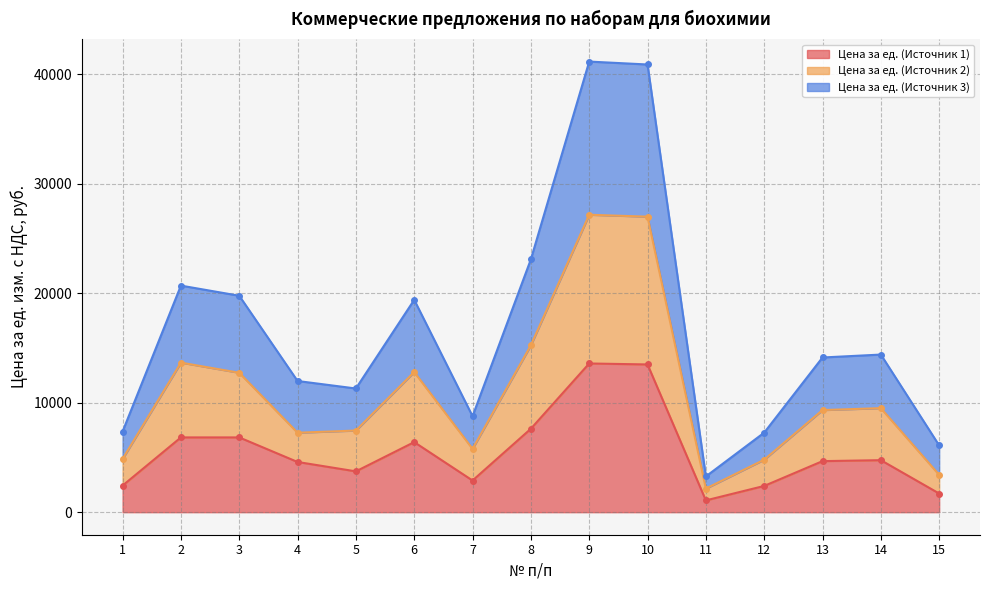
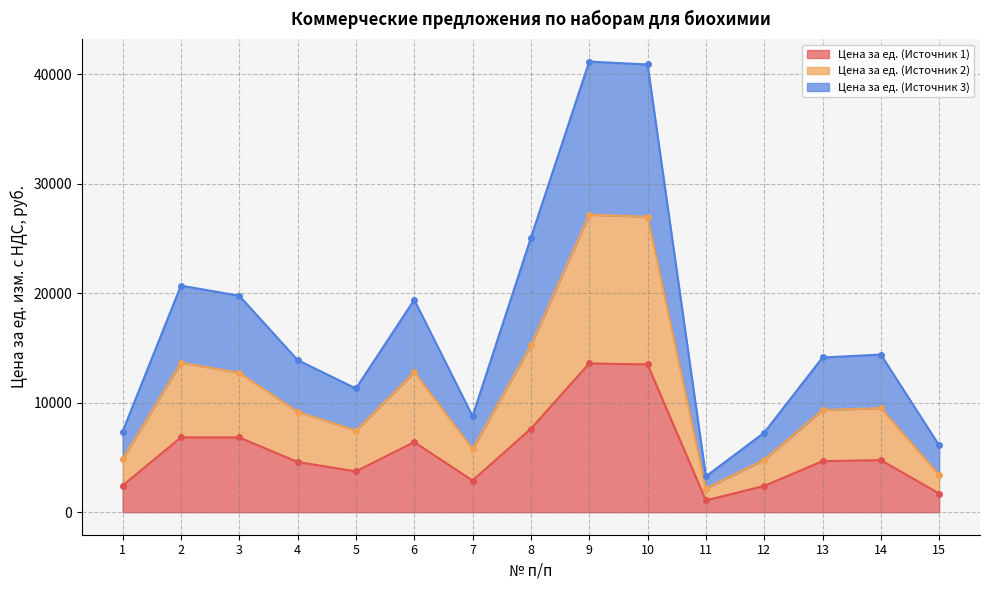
  {
    "Цена за ед. (Источник 1)": {
      "1": 2400,
      "2": 6800,
      "3": 6800,
      "4": 4600,
      "5": 3700,
      "6": 6400,
      "7": 2900,
      "8": 7600,
      "9": 13600,
      "10": 13500,
      "11": 1100,
      "12": 2400,
      "13": 4700,
      "14": 4800,
      "15": 1700
    },
    "Цена за ед. (Источник 2)": {
      "1": 2400,
      "2": 6800,
      "3": 5900,
-     "4": 2700,
+     "4": 4600,
      "5": 3700,
      "6": 6400,
      "7": 2900,
      "8": 7600,
      "9": 13600,
      "10": 13500,
      "11": 1100,
      "12": 2400,
      "13": 4700,
      "14": 4800,
      "15": 1700
    },
    "Цена за ед. (Источник 3)": {
      "1": 2500,
      "2": 7000,
      "3": 7000,
      "4": 4700,
      "5": 3800,
      "6": 6600,
      "7": 3000,
-     "8": 7900,
+     "8": 9800,
      "9": 14000,
      "10": 13900,
      "11": 1100,
      "12": 2500,
      "13": 4800,
      "14": 4900,
      "15": 2700
    }
  }
